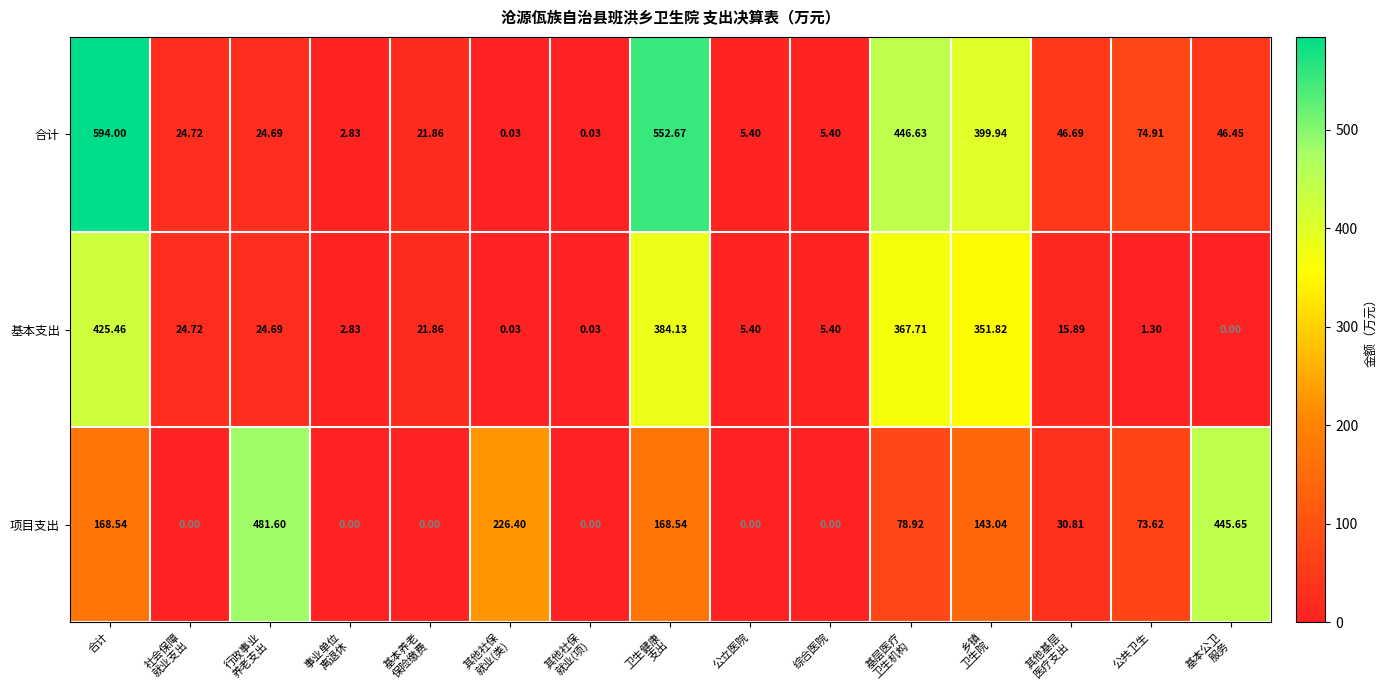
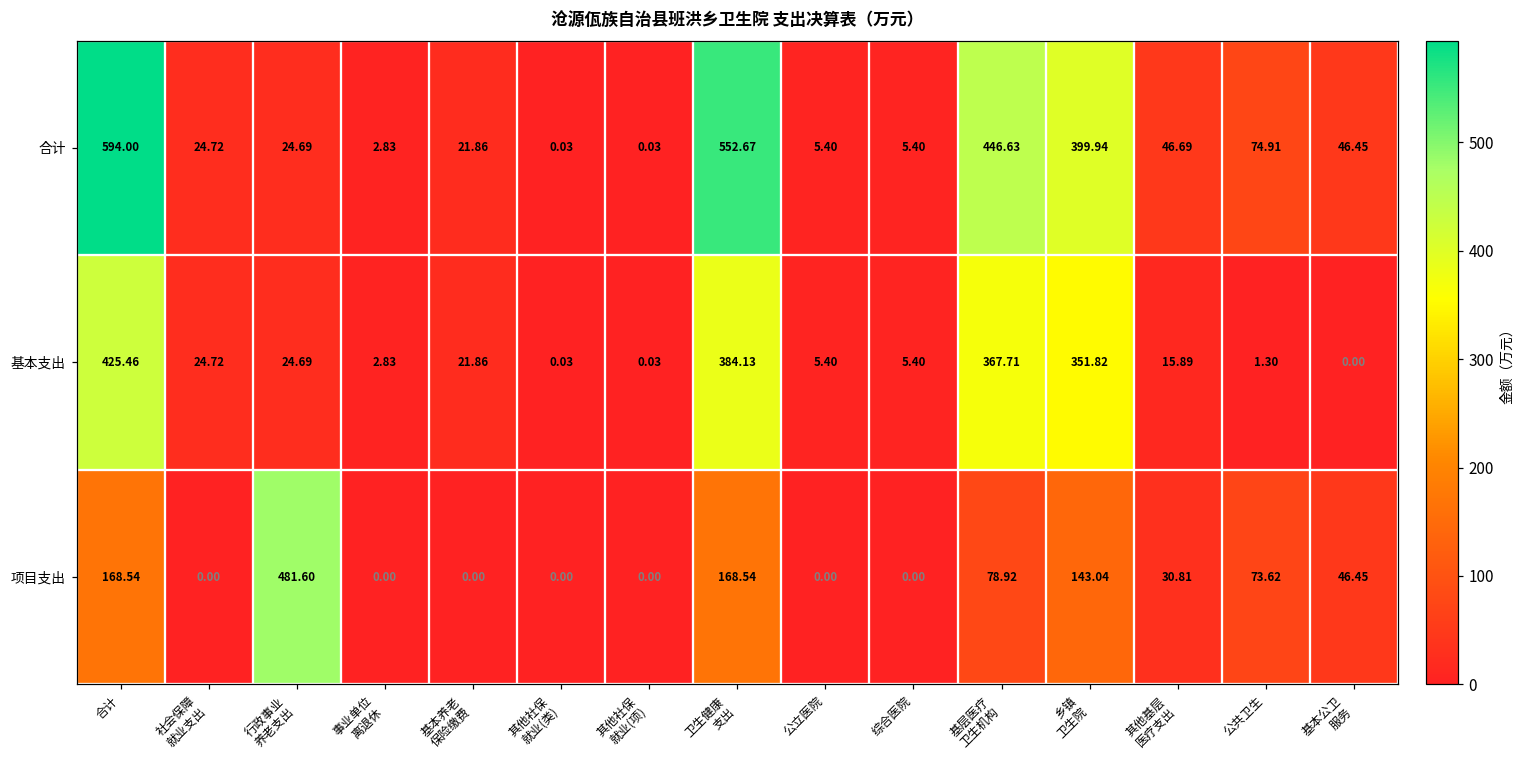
  {
    "合计": {
      "合计": 594.00,
      "社会保障 就业支出": 24.72,
      "行政事业 养老支出": 24.69,
      "事业单位 离退休": 2.83,
      "基本养老 保险缴费": 21.86,
      "其他社保 就业(类)": 0.03,
      "其他社保 就业(项)": 0.03,
      "卫生健康 支出": 552.67,
      "公立医院": 5.40,
      "综合医院": 5.40,
      "基层医疗 卫生机构": 446.63,
      "乡镇 卫生院": 399.94,
      "其他基层 医疗支出": 46.69,
      "公共卫生": 74.91,
      "基本公卫 服务": 46.45
    },
    "基本支出": {
      "合计": 425.46,
      "社会保障 就业支出": 24.72,
      "行政事业 养老支出": 24.69,
      "事业单位 离退休": 2.83,
      "基本养老 保险缴费": 21.86,
      "其他社保 就业(类)": 0.03,
      "其他社保 就业(项)": 0.03,
      "卫生健康 支出": 384.13,
      "公立医院": 5.40,
      "综合医院": 5.40,
      "基层医疗 卫生机构": 367.71,
      "乡镇 卫生院": 351.82,
      "其他基层 医疗支出": 15.89,
      "公共卫生": 1.30,
      "基本公卫 服务": 0.00
    },
    "项目支出": {
      "合计": 168.54,
      "社会保障 就业支出": 0.00,
      "行政事业 养老支出": 481.60,
      "事业单位 离退休": 0.00,
      "基本养老 保险缴费": 0.00,
-     "其他社保 就业(类)": 226.40,
+     "其他社保 就业(类)": 0.00,
      "其他社保 就业(项)": 0.00,
      "卫生健康 支出": 168.54,
      "公立医院": 0.00,
      "综合医院": 0.00,
      "基层医疗 卫生机构": 78.92,
      "乡镇 卫生院": 143.04,
      "其他基层 医疗支出": 30.81,
      "公共卫生": 73.62,
-     "基本公卫 服务": 445.65
+     "基本公卫 服务": 46.45
    }
  }
